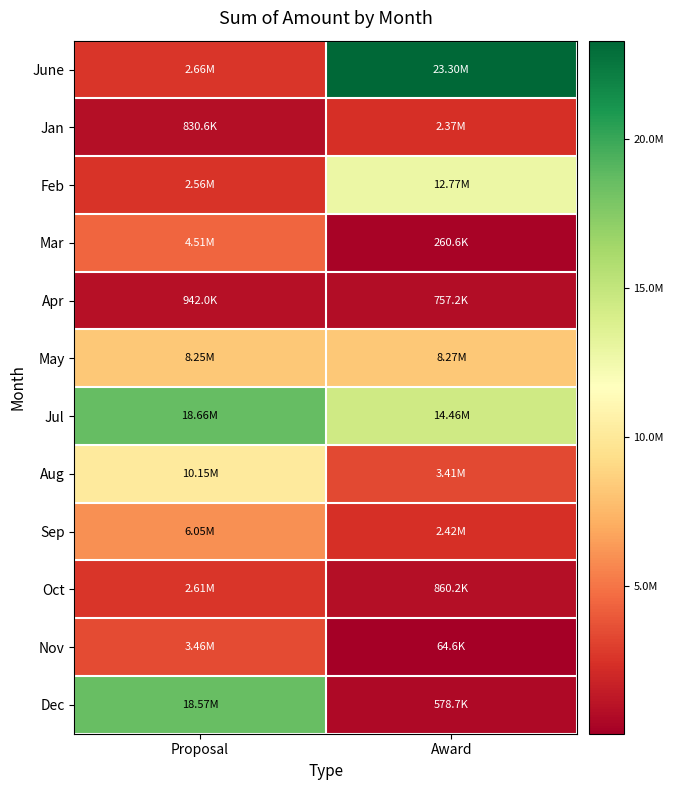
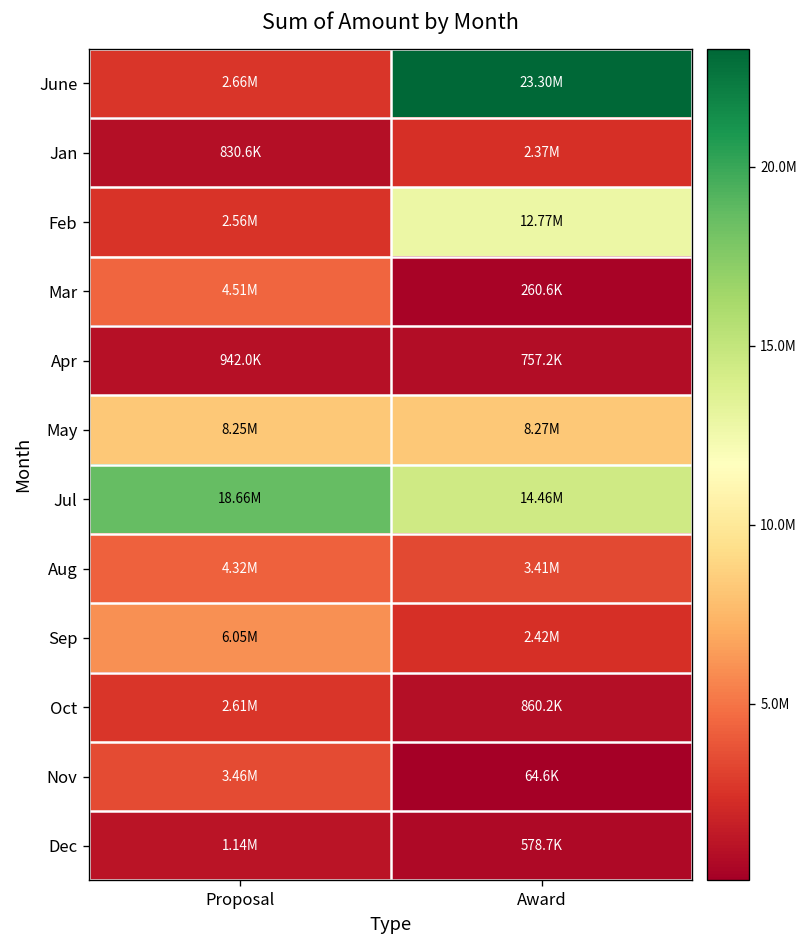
  {
    "June": {
      "Proposal": "2.66M",
      "Award": "23.30M"
    },
    "Jan": {
      "Proposal": "830.6K",
      "Award": "2.37M"
    },
    "Feb": {
      "Proposal": "2.56M",
      "Award": "12.77M"
    },
    "Mar": {
      "Proposal": "4.51M",
      "Award": "260.6K"
    },
    "Apr": {
      "Proposal": "942.0K",
      "Award": "757.2K"
    },
    "May": {
      "Proposal": "8.25M",
      "Award": "8.27M"
    },
    "Jul": {
      "Proposal": "18.66M",
      "Award": "14.46M"
    },
    "Aug": {
-     "Proposal": "10.15M",
+     "Proposal": "4.32M",
      "Award": "3.41M"
    },
    "Sep": {
      "Proposal": "6.05M",
      "Award": "2.42M"
    },
    "Oct": {
      "Proposal": "2.61M",
      "Award": "860.2K"
    },
    "Nov": {
      "Proposal": "3.46M",
      "Award": "64.6K"
    },
    "Dec": {
-     "Proposal": "18.57M",
+     "Proposal": "1.14M",
      "Award": "578.7K"
    }
  }
